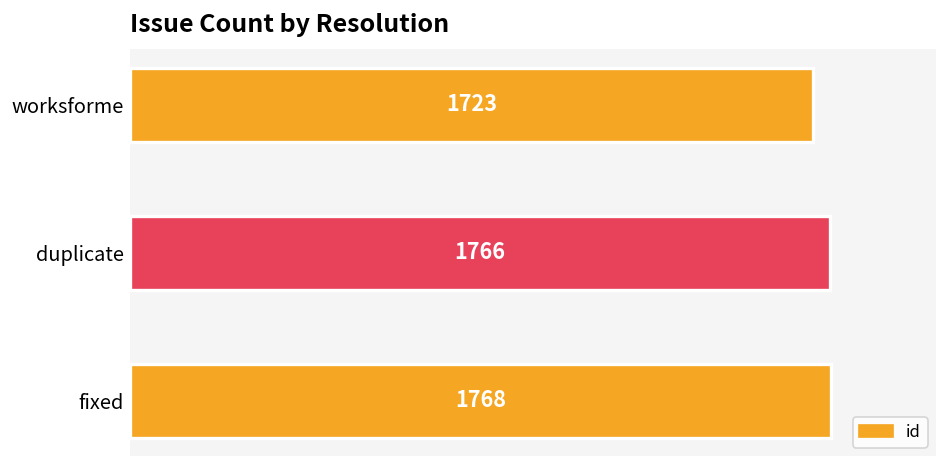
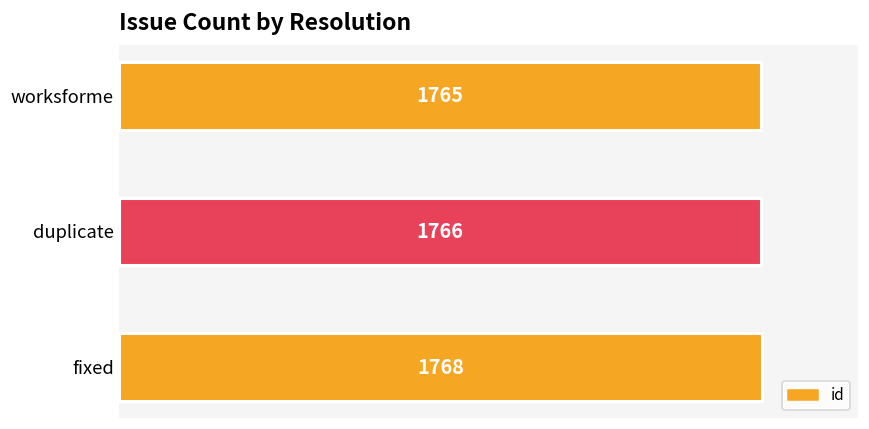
  {
-   "worksforme": 1723,
+   "worksforme": 1765,
    "duplicate": 1766,
    "fixed": 1768
  }
